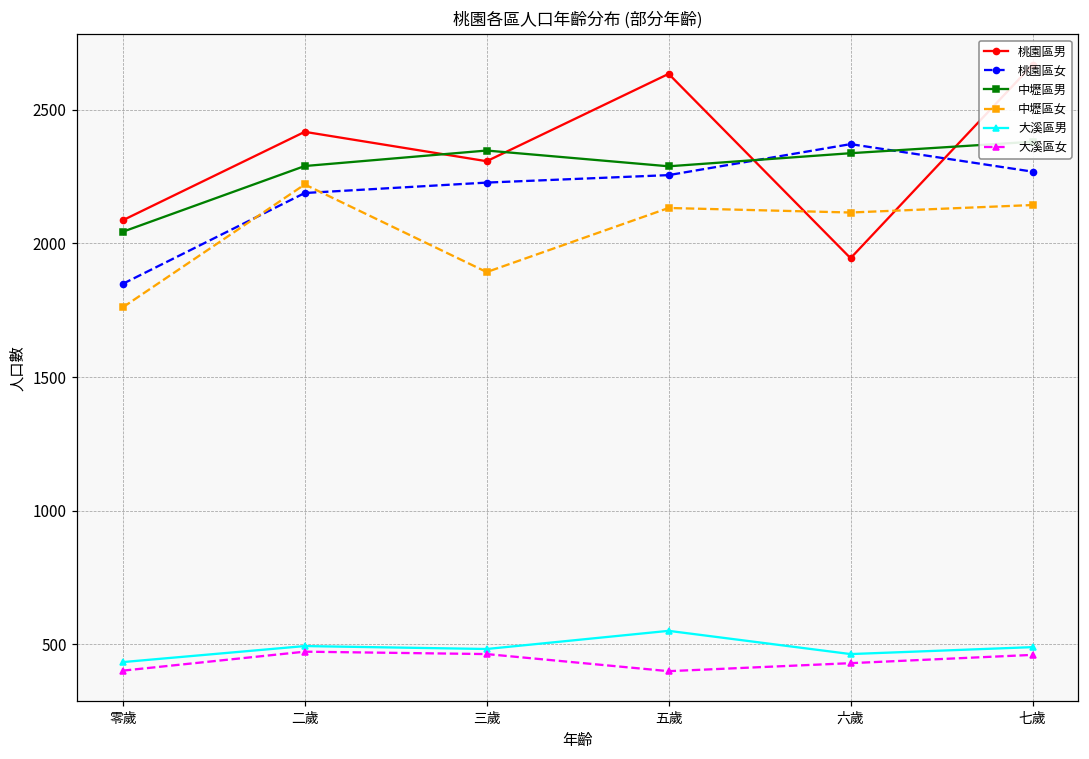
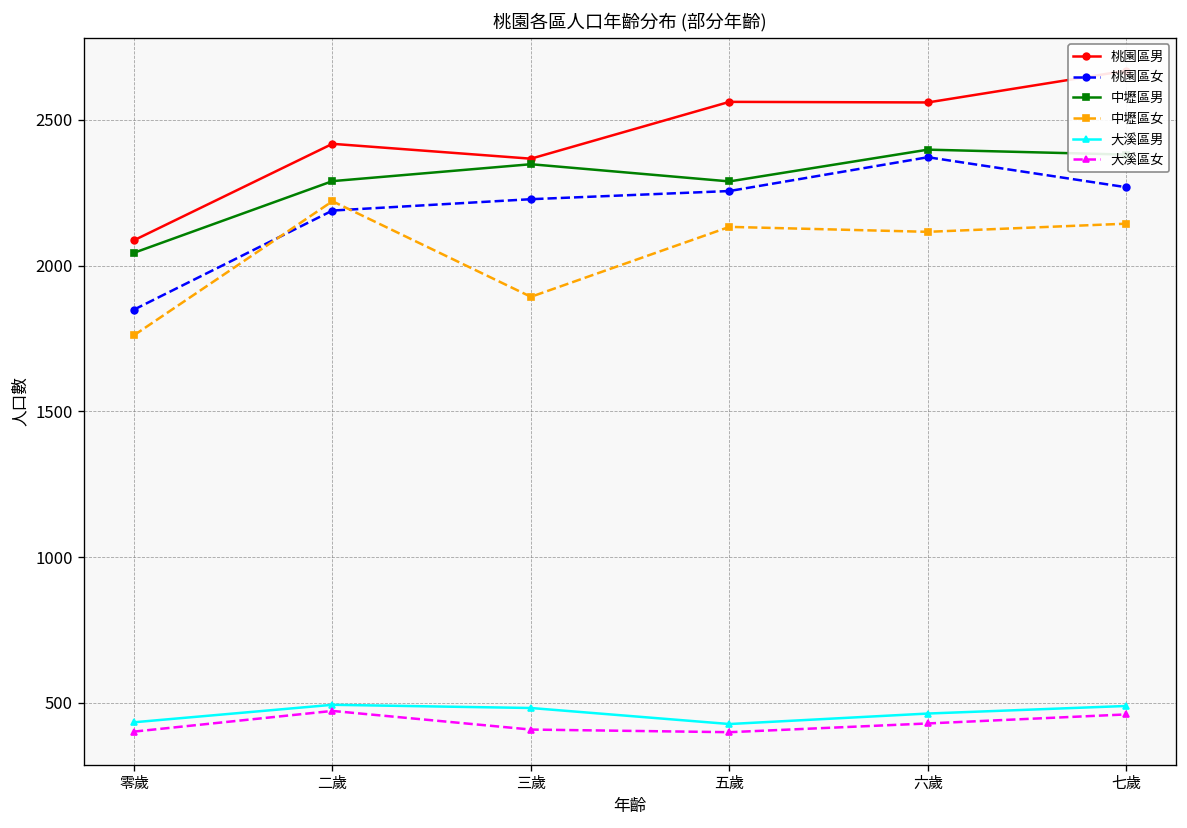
  {
    "桃園區男": {
      "零歲": 2090,
      "二歲": 2420,
-     "三歲": 2310,
-     "五歲": 2640,
-     "六歲": 1950
+     "三歲": 2370,
+     "五歲": 2560,
+     "六歲": 2560
    },
    "桃園區女": {
      "零歲": 1850,
      "二歲": 2190,
      "三歲": 2230,
      "五歲": 2260,
      "六歲": 2370,
      "七歲": 2270
    },
    "中壢區男": {
      "零歲": 2040,
      "二歲": 2290,
      "三歲": 2350,
      "五歲": 2290,
-     "六歲": 2340
+     "六歲": 2400
    },
    "中壢區女": {
      "零歲": 1760,
      "二歲": 2220,
      "三歲": 1890,
      "五歲": 2130,
      "六歲": 2120,
      "七歲": 2140
    },
    "大溪區男": {
      "零歲": 430,
      "二歲": 490,
      "三歲": 480,
-     "五歲": 550,
+     "五歲": 430,
      "六歲": 460,
      "七歲": 490
    },
    "大溪區女": {
      "零歲": 400,
      "二歲": 470,
-     "三歲": 460,
+     "三歲": 410,
      "五歲": 400,
      "六歲": 430,
      "七歲": 460
    }
  }
